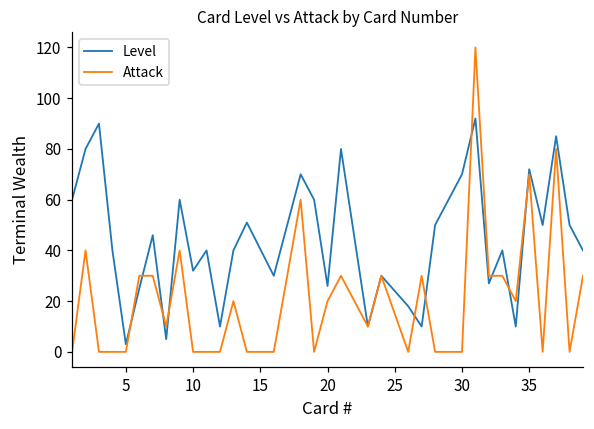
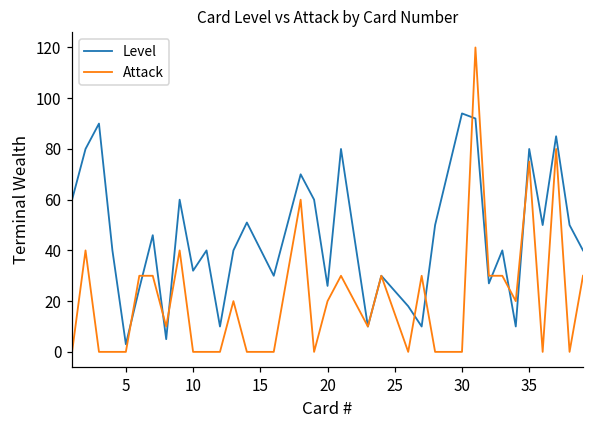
  {
    "Level": {
      "5": 3,
      "10": 32,
      "20": 26,
-     "30": 70,
-     "35": 72
+     "30": 94,
+     "35": 80
    },
    "Attack": {
      "5": 0,
      "10": 0,
      "20": 20,
      "30": 0,
-     "35": 70
+     "35": 75
    }
  }
